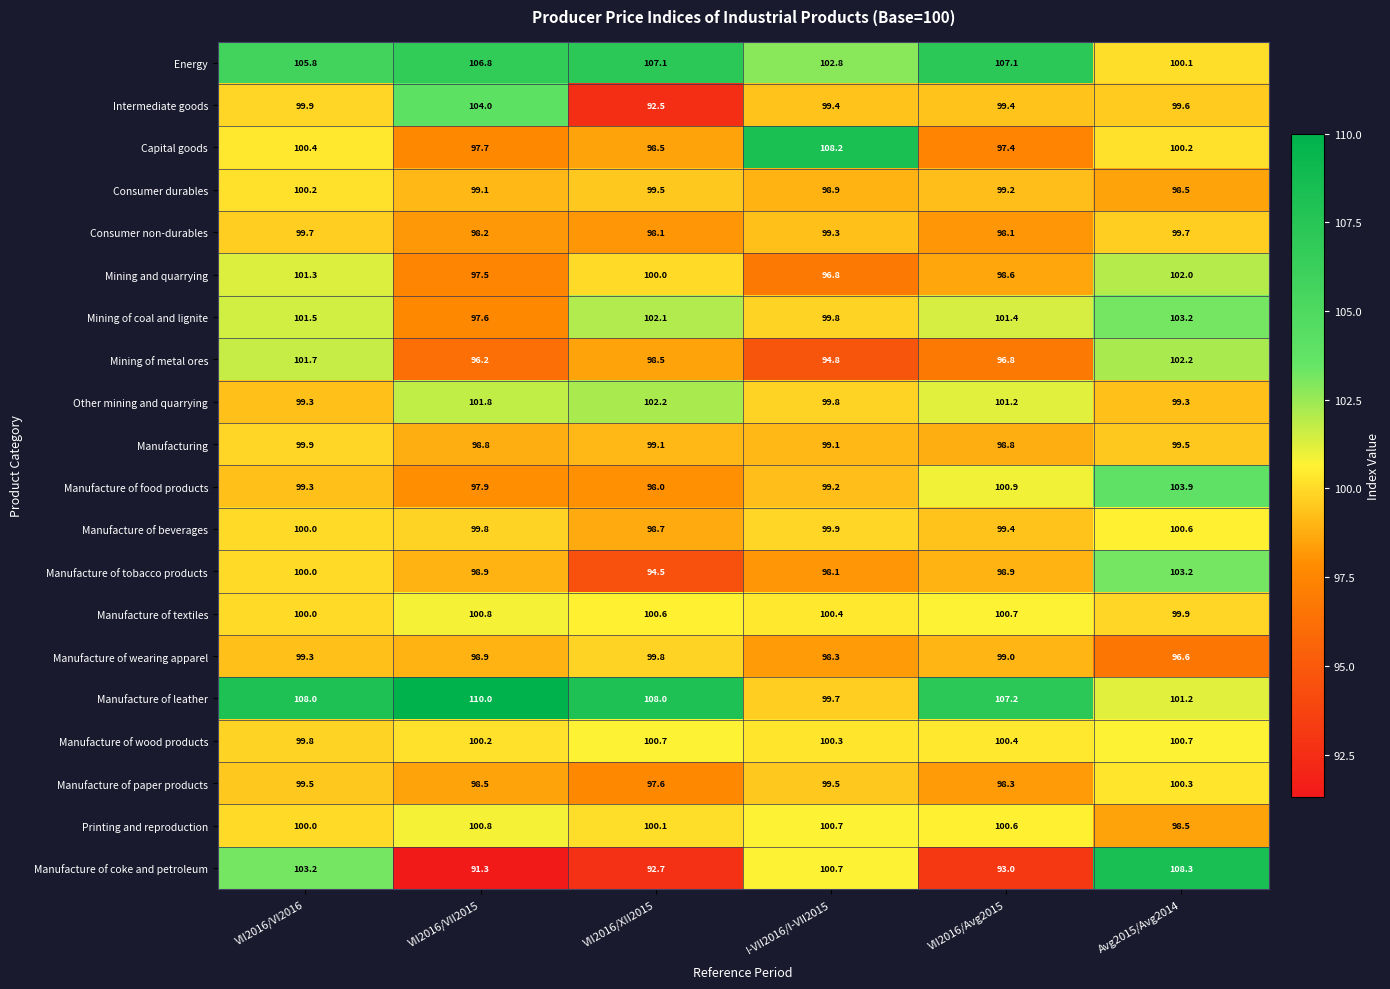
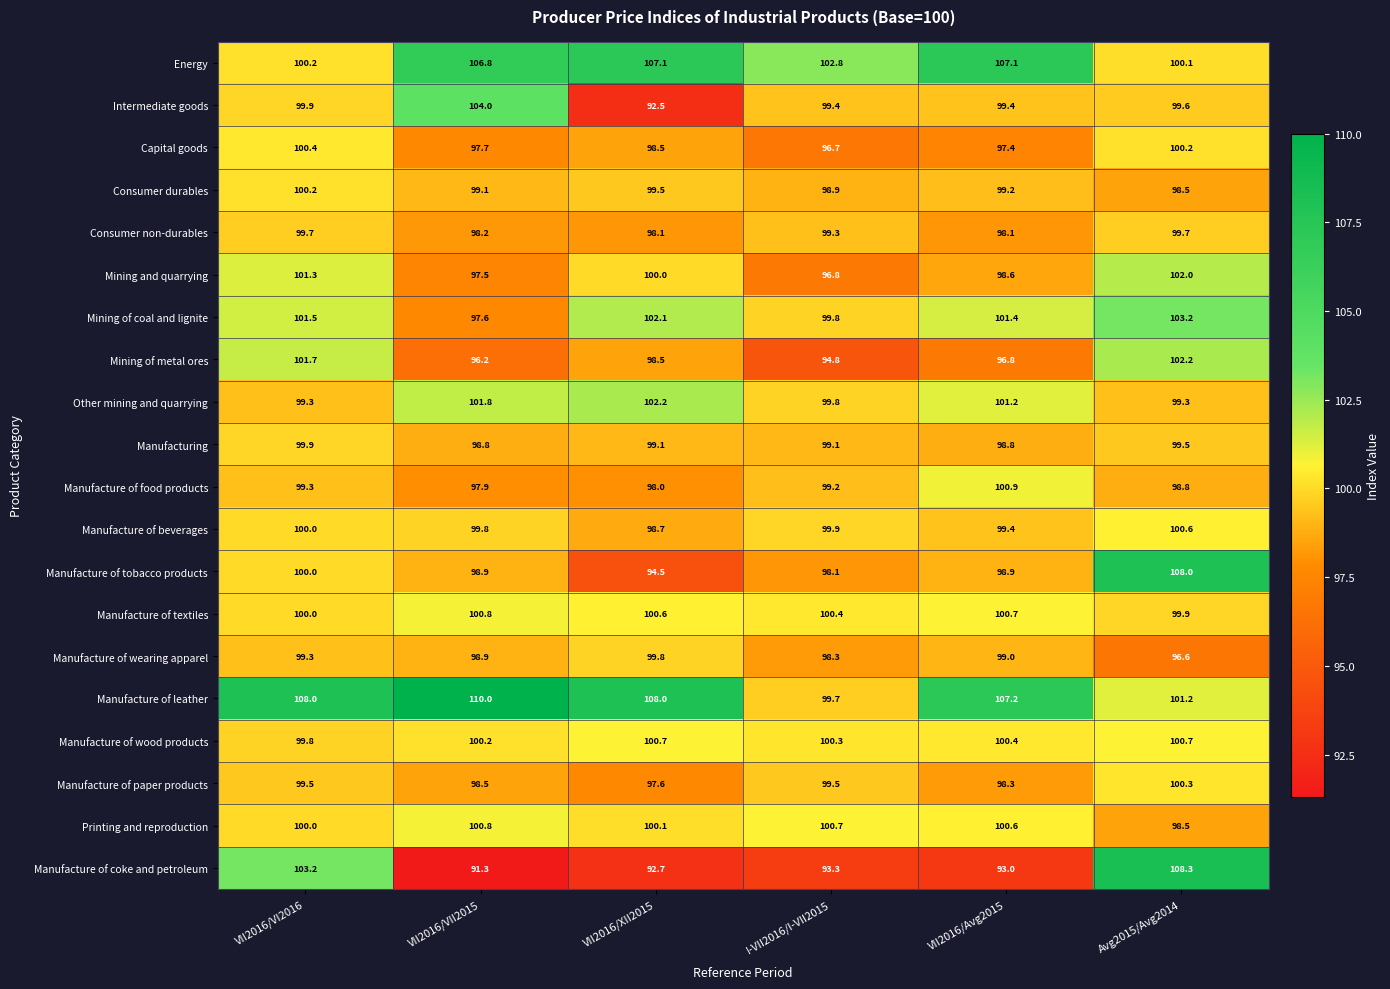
  {
    "Energy": {
-     "VII2016/VI2016": 105.8,
+     "VII2016/VI2016": 100.2,
      "VII2016/VII2015": 106.8,
      "VII2016/XII2015": 107.1,
      "I-VII2016/I-VII2015": 102.8,
      "VII2016/Avg2015": 107.1,
      "Avg2015/Avg2014": 100.1
    },
    "Intermediate goods": {
      "VII2016/VI2016": 99.9,
      "VII2016/VII2015": 104.0,
      "VII2016/XII2015": 92.5,
      "I-VII2016/I-VII2015": 99.4,
      "VII2016/Avg2015": 99.4,
      "Avg2015/Avg2014": 99.6
    },
    "Capital goods": {
      "VII2016/VI2016": 100.4,
      "VII2016/VII2015": 97.7,
      "VII2016/XII2015": 98.5,
-     "I-VII2016/I-VII2015": 108.2,
+     "I-VII2016/I-VII2015": 96.7,
      "VII2016/Avg2015": 97.4,
      "Avg2015/Avg2014": 100.2
    },
    "Consumer durables": {
      "VII2016/VI2016": 100.2,
      "VII2016/VII2015": 99.1,
      "VII2016/XII2015": 99.5,
      "I-VII2016/I-VII2015": 98.9,
      "VII2016/Avg2015": 99.2,
      "Avg2015/Avg2014": 98.5
    },
    "Consumer non-durables": {
      "VII2016/VI2016": 99.7,
      "VII2016/VII2015": 98.2,
      "VII2016/XII2015": 98.1,
      "I-VII2016/I-VII2015": 99.3,
      "VII2016/Avg2015": 98.1,
      "Avg2015/Avg2014": 99.7
    },
    "Mining and quarrying": {
      "VII2016/VI2016": 101.3,
      "VII2016/VII2015": 97.5,
      "VII2016/XII2015": 100.0,
      "I-VII2016/I-VII2015": 96.8,
      "VII2016/Avg2015": 98.6,
      "Avg2015/Avg2014": 102.0
    },
    "Mining of coal and lignite": {
      "VII2016/VI2016": 101.5,
      "VII2016/VII2015": 97.6,
      "VII2016/XII2015": 102.1,
      "I-VII2016/I-VII2015": 99.8,
      "VII2016/Avg2015": 101.4,
      "Avg2015/Avg2014": 103.2
    },
    "Mining of metal ores": {
      "VII2016/VI2016": 101.7,
      "VII2016/VII2015": 96.2,
      "VII2016/XII2015": 98.5,
      "I-VII2016/I-VII2015": 94.8,
      "VII2016/Avg2015": 96.8,
      "Avg2015/Avg2014": 102.2
    },
    "Other mining and quarrying": {
      "VII2016/VI2016": 99.3,
      "VII2016/VII2015": 101.8,
      "VII2016/XII2015": 102.2,
      "I-VII2016/I-VII2015": 99.8,
      "VII2016/Avg2015": 101.2,
      "Avg2015/Avg2014": 99.3
    },
    "Manufacturing": {
      "VII2016/VI2016": 99.9,
      "VII2016/VII2015": 98.8,
      "VII2016/XII2015": 99.1,
      "I-VII2016/I-VII2015": 99.1,
      "VII2016/Avg2015": 98.8,
      "Avg2015/Avg2014": 99.5
    },
    "Manufacture of food products": {
      "VII2016/VI2016": 99.3,
      "VII2016/VII2015": 97.9,
      "VII2016/XII2015": 98.0,
      "I-VII2016/I-VII2015": 99.2,
      "VII2016/Avg2015": 100.9,
-     "Avg2015/Avg2014": 103.9
+     "Avg2015/Avg2014": 98.8
    },
    "Manufacture of beverages": {
      "VII2016/VI2016": 100.0,
      "VII2016/VII2015": 99.8,
      "VII2016/XII2015": 98.7,
      "I-VII2016/I-VII2015": 99.9,
      "VII2016/Avg2015": 99.4,
      "Avg2015/Avg2014": 100.6
    },
    "Manufacture of tobacco products": {
      "VII2016/VI2016": 100.0,
      "VII2016/VII2015": 98.9,
      "VII2016/XII2015": 94.5,
      "I-VII2016/I-VII2015": 98.1,
      "VII2016/Avg2015": 98.9,
-     "Avg2015/Avg2014": 103.2
+     "Avg2015/Avg2014": 108.0
    },
    "Manufacture of textiles": {
      "VII2016/VI2016": 100.0,
      "VII2016/VII2015": 100.8,
      "VII2016/XII2015": 100.6,
      "I-VII2016/I-VII2015": 100.4,
      "VII2016/Avg2015": 100.7,
      "Avg2015/Avg2014": 99.9
    },
    "Manufacture of wearing apparel": {
      "VII2016/VI2016": 99.3,
      "VII2016/VII2015": 98.9,
      "VII2016/XII2015": 99.8,
      "I-VII2016/I-VII2015": 98.3,
      "VII2016/Avg2015": 99.0,
      "Avg2015/Avg2014": 96.6
    },
    "Manufacture of leather": {
      "VII2016/VI2016": 108.0,
      "VII2016/VII2015": 110.0,
      "VII2016/XII2015": 108.0,
      "I-VII2016/I-VII2015": 99.7,
      "VII2016/Avg2015": 107.2,
      "Avg2015/Avg2014": 101.2
    },
    "Manufacture of wood products": {
      "VII2016/VI2016": 99.8,
      "VII2016/VII2015": 100.2,
      "VII2016/XII2015": 100.7,
      "I-VII2016/I-VII2015": 100.3,
      "VII2016/Avg2015": 100.4,
      "Avg2015/Avg2014": 100.7
    },
    "Manufacture of paper products": {
      "VII2016/VI2016": 99.5,
      "VII2016/VII2015": 98.5,
      "VII2016/XII2015": 97.6,
      "I-VII2016/I-VII2015": 99.5,
      "VII2016/Avg2015": 98.3,
      "Avg2015/Avg2014": 100.3
    },
    "Printing and reproduction": {
      "VII2016/VI2016": 100.0,
      "VII2016/VII2015": 100.8,
      "VII2016/XII2015": 100.1,
      "I-VII2016/I-VII2015": 100.7,
      "VII2016/Avg2015": 100.6,
      "Avg2015/Avg2014": 98.5
    },
    "Manufacture of coke and petroleum": {
      "VII2016/VI2016": 103.2,
      "VII2016/VII2015": 91.3,
      "VII2016/XII2015": 92.7,
-     "I-VII2016/I-VII2015": 100.7,
+     "I-VII2016/I-VII2015": 93.3,
      "VII2016/Avg2015": 93.0,
      "Avg2015/Avg2014": 108.3
    }
  }
